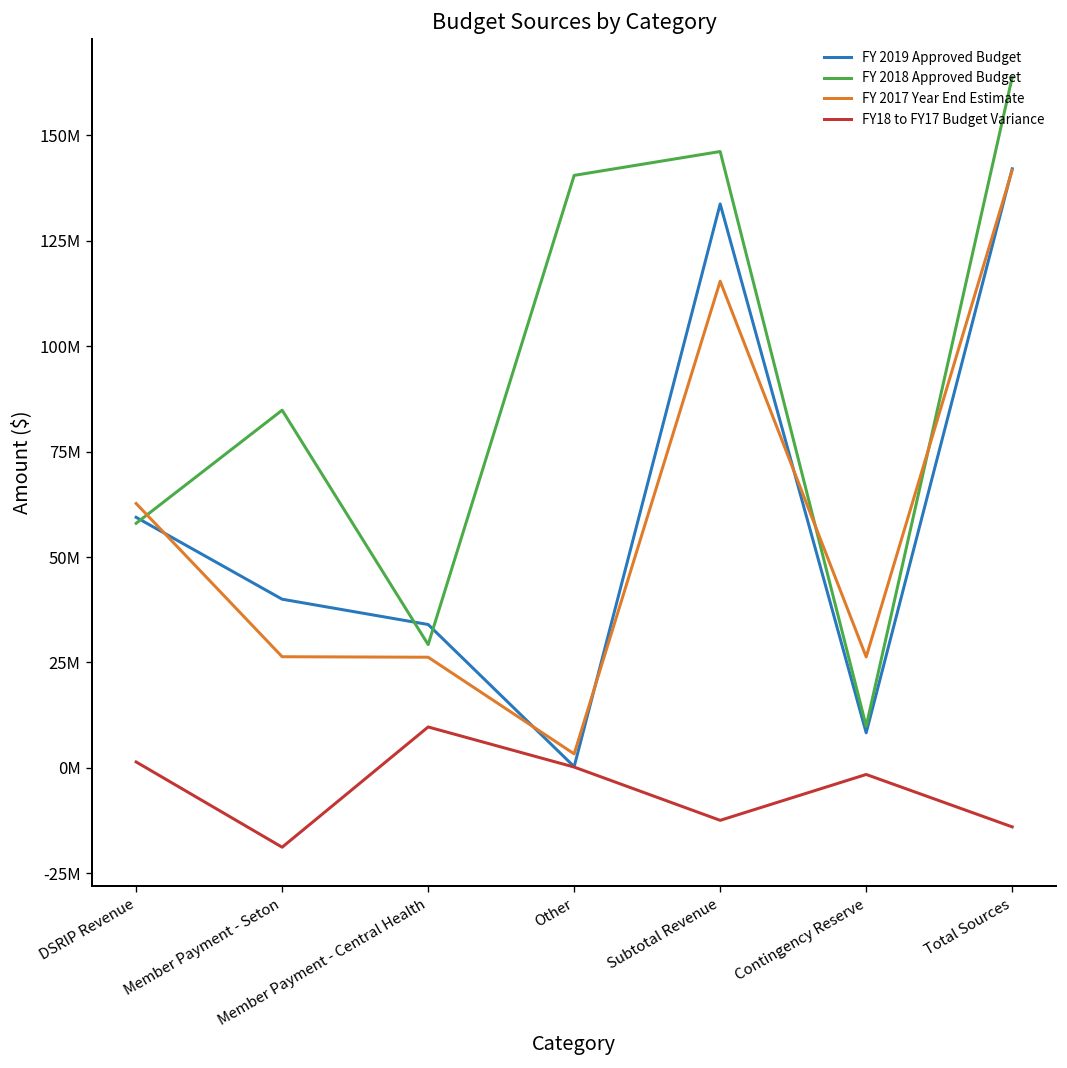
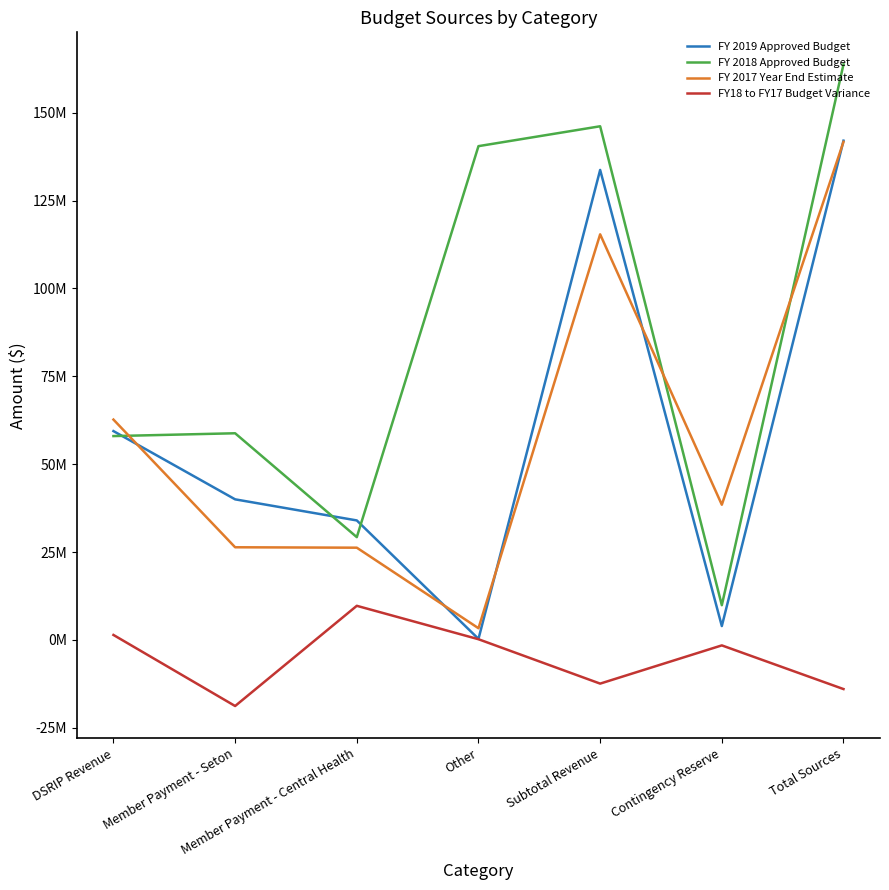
  {
    "FY 2019 Approved Budget": {
      "DSRIP Revenue": 59000000,
      "Member Payment - Seton": 40000000,
      "Member Payment - Central Health": 34000000,
      "Subtotal Revenue": 134000000,
-     "Contingency Reserve": 8000000
+     "Contingency Reserve": 4000000
    },
    "FY 2018 Approved Budget": {
      "DSRIP Revenue": 58000000,
-     "Member Payment - Seton": 85000000,
+     "Member Payment - Seton": 59000000,
      "Member Payment - Central Health": 29000000,
      "Other": 140000000,
      "Subtotal Revenue": 146000000,
      "Contingency Reserve": 10000000,
      "Total Sources": 164000000
    },
    "FY 2017 Year End Estimate": {
      "DSRIP Revenue": 63000000,
      "Member Payment - Seton": 26000000,
      "Member Payment - Central Health": 26000000,
      "Other": 3000000,
      "Subtotal Revenue": 115000000,
-     "Contingency Reserve": 26000000
+     "Contingency Reserve": 38000000
    },
    "FY18 to FY17 Budget Variance": {
      "DSRIP Revenue": 1000000,
      "Member Payment - Seton": -19000000,
      "Member Payment - Central Health": 10000000,
      "Subtotal Revenue": -12000000,
      "Contingency Reserve": -2000000,
      "Total Sources": -14000000
    }
  }
